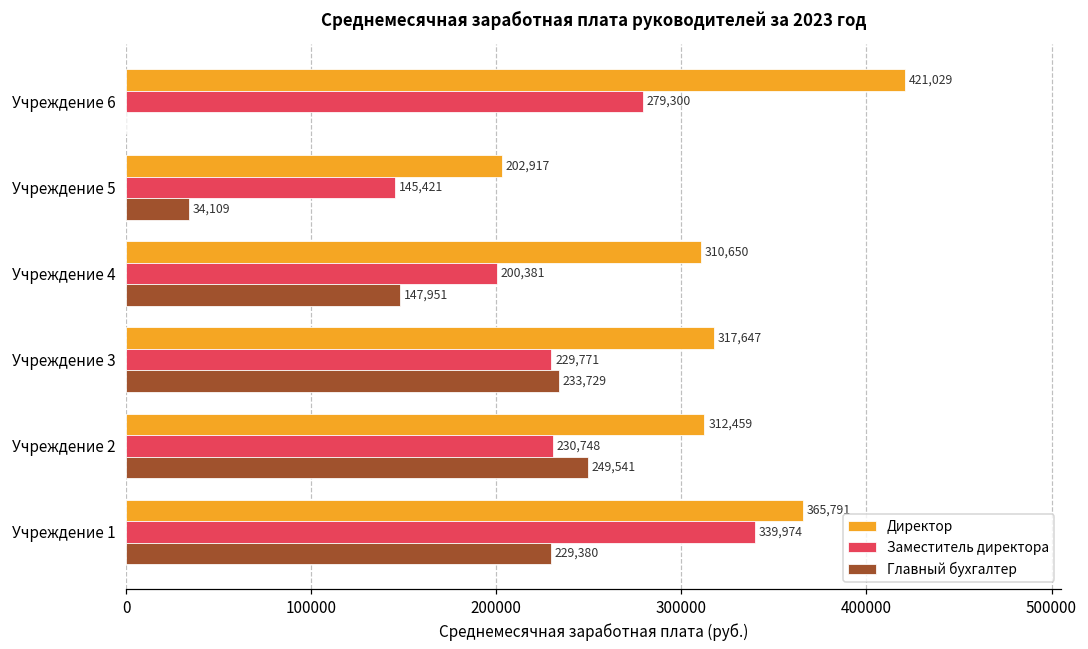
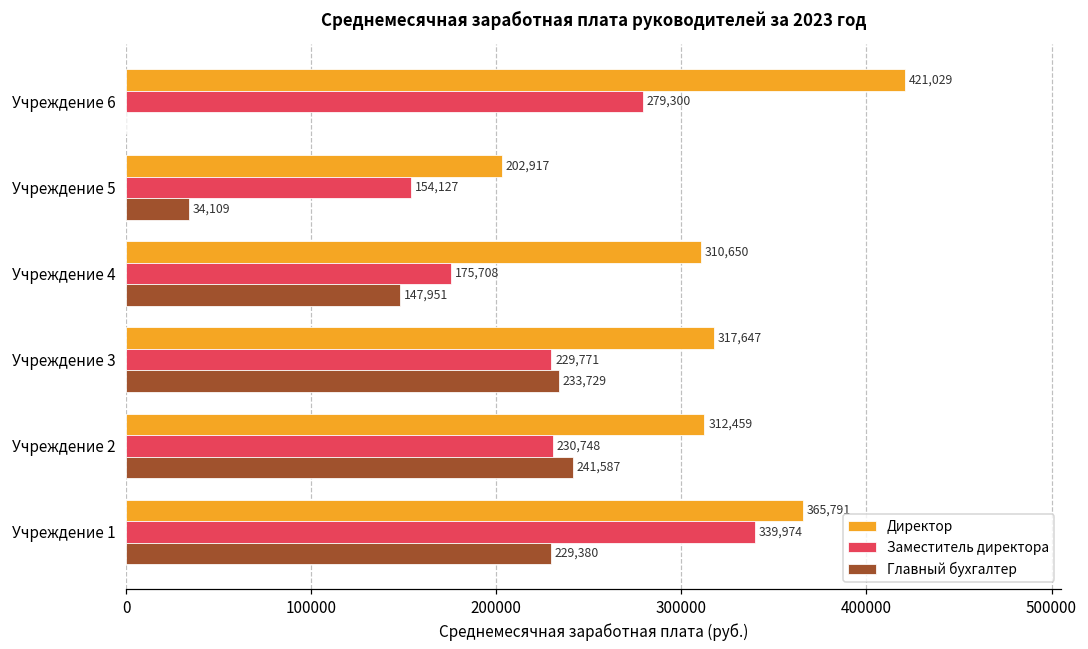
  {
    "Директор": {
      "Учреждение 6": "421,029",
      "Учреждение 5": "202,917",
      "Учреждение 4": "310,650",
      "Учреждение 3": "317,647",
      "Учреждение 2": "312,459"
    },
    "Заместитель директора": {
      "Учреждение 6": "279,300",
-     "Учреждение 5": "145,421",
-     "Учреждение 4": "200,381",
+     "Учреждение 5": "154,127",
+     "Учреждение 4": "175,708",
      "Учреждение 3": "229,771",
      "Учреждение 2": "230,748",
      "Учреждение 1": "339,974"
    },
    "Главный бухгалтер": {
      "Учреждение 5": "34,109",
      "Учреждение 4": "147,951",
      "Учреждение 3": "233,729",
-     "Учреждение 2": "249,541",
+     "Учреждение 2": "241,587",
      "Учреждение 1": "229,380"
    }
  }
